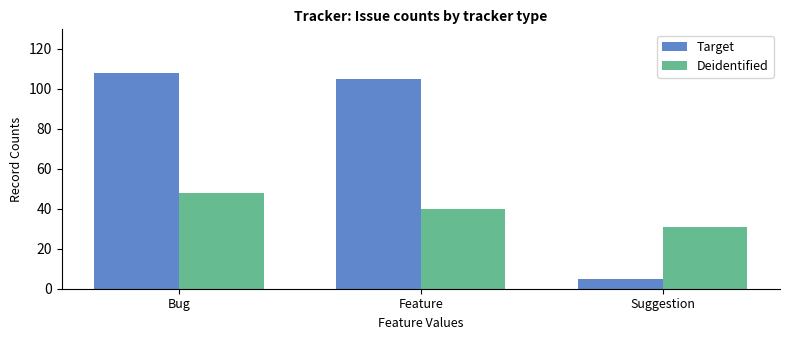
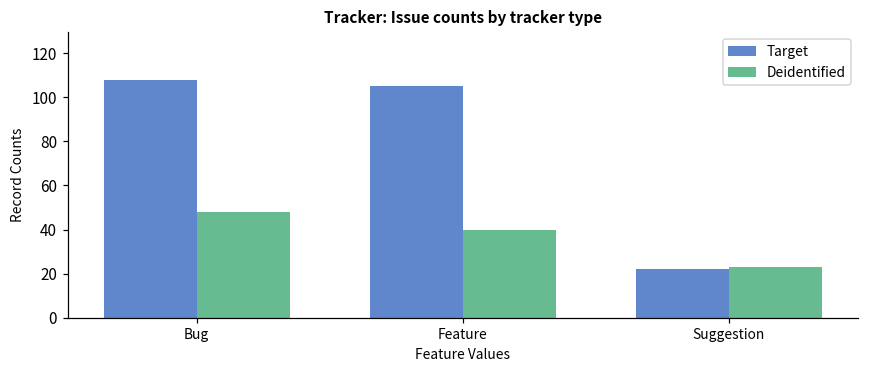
  {
    "Target": {
      "Bug": 108,
      "Feature": 105,
-     "Suggestion": 5
+     "Suggestion": 22
    },
    "Deidentified": {
      "Bug": 48,
      "Feature": 40,
-     "Suggestion": 31
+     "Suggestion": 23
    }
  }
